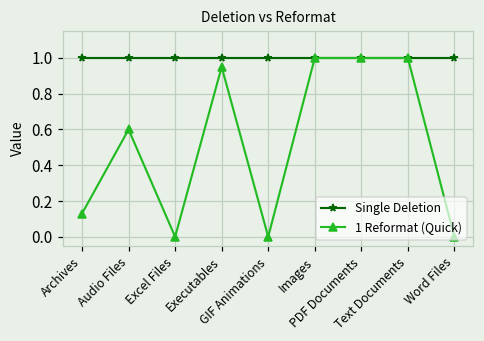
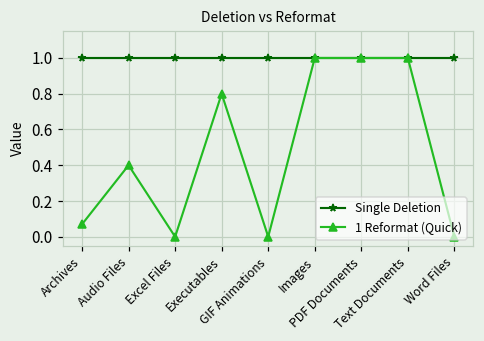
  {
    "Single Deletion": {
      "Archives": 1.00,
      "Audio Files": 1.00,
      "Excel Files": 1.00,
      "Executables": 1.00,
      "GIF Animations": 1.00,
      "Word Files": 1.00
    },
    "1 Reformat (Quick)": {
-     "Archives": 0.13,
-     "Audio Files": 0.6,
+     "Archives": 0.07,
+     "Audio Files": 0.4,
      "Excel Files": 0.00,
-     "Executables": 0.95,
+     "Executables": 0.80,
      "GIF Animations": 0.00
    }
  }
